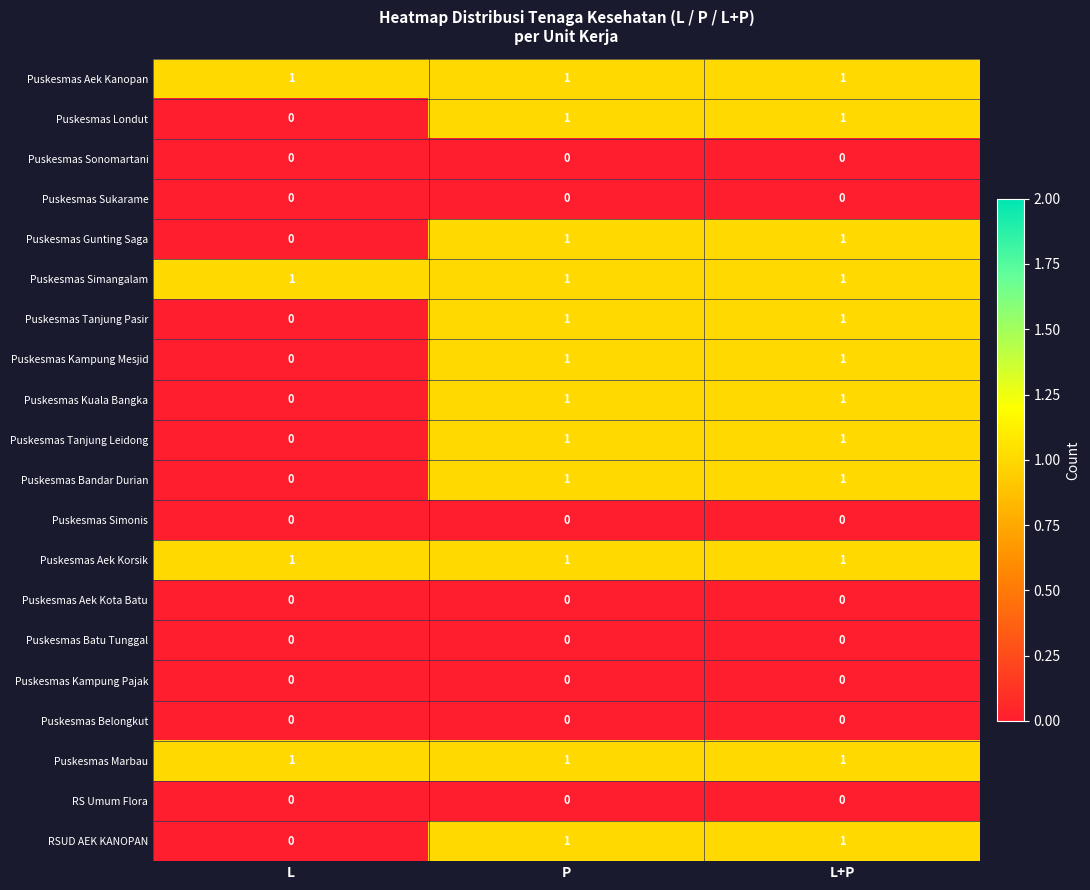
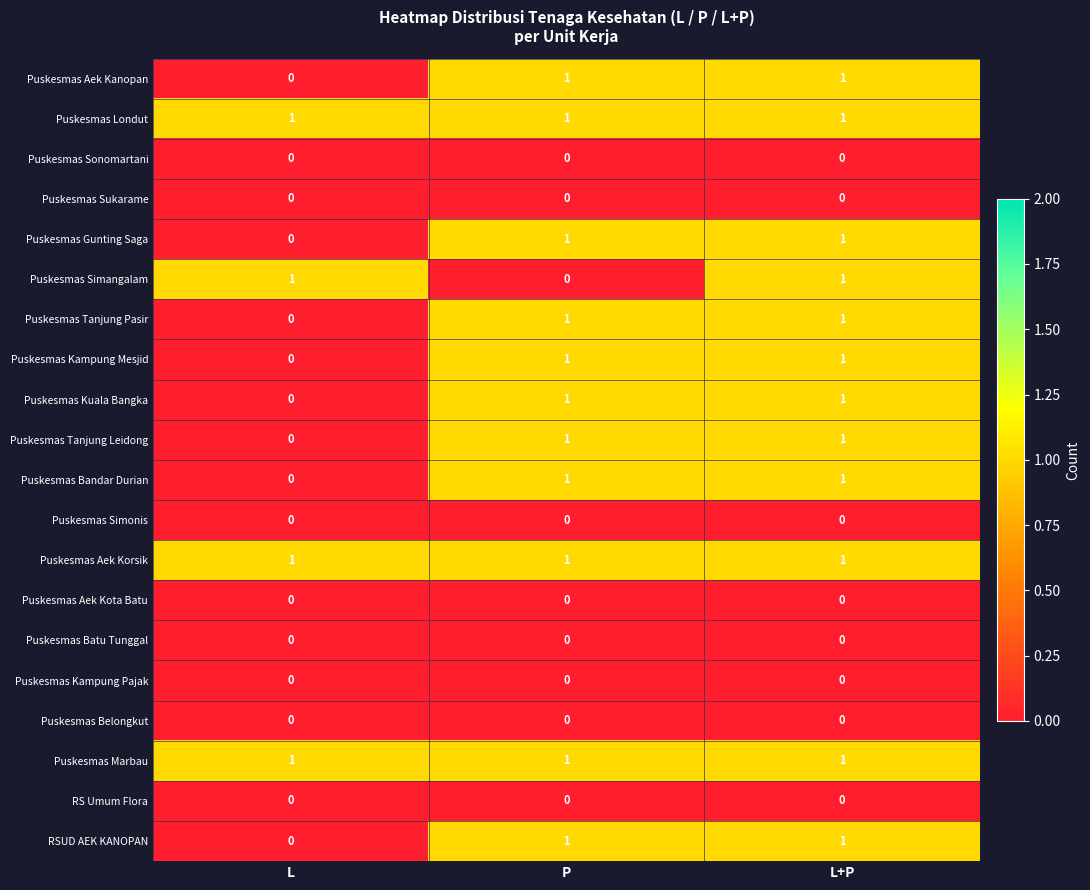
  {
    "Puskesmas Aek Kanopan": {
-     "L": 1,
+     "L": 0,
      "P": 1,
      "L+P": 1
    },
    "Puskesmas Londut": {
-     "L": 0,
+     "L": 1,
      "P": 1,
      "L+P": 1
    },
    "Puskesmas Sonomartani": {
      "L": 0,
      "P": 0,
      "L+P": 0
    },
    "Puskesmas Sukarame": {
      "L": 0,
      "P": 0,
      "L+P": 0
    },
    "Puskesmas Gunting Saga": {
      "L": 0,
      "P": 1,
      "L+P": 1
    },
    "Puskesmas Simangalam": {
      "L": 1,
-     "P": 1,
+     "P": 0,
      "L+P": 1
    },
    "Puskesmas Tanjung Pasir": {
      "L": 0,
      "P": 1,
      "L+P": 1
    },
    "Puskesmas Kampung Mesjid": {
      "L": 0,
      "P": 1,
      "L+P": 1
    },
    "Puskesmas Kuala Bangka": {
      "L": 0,
      "P": 1,
      "L+P": 1
    },
    "Puskesmas Tanjung Leidong": {
      "L": 0,
      "P": 1,
      "L+P": 1
    },
    "Puskesmas Bandar Durian": {
      "L": 0,
      "P": 1,
      "L+P": 1
    },
    "Puskesmas Simonis": {
      "L": 0,
      "P": 0,
      "L+P": 0
    },
    "Puskesmas Aek Korsik": {
      "L": 1,
      "P": 1,
      "L+P": 1
    },
    "Puskesmas Aek Kota Batu": {
      "L": 0,
      "P": 0,
      "L+P": 0
    },
    "Puskesmas Batu Tunggal": {
      "L": 0,
      "P": 0,
      "L+P": 0
    },
    "Puskesmas Kampung Pajak": {
      "L": 0,
      "P": 0,
      "L+P": 0
    },
    "Puskesmas Belongkut": {
      "L": 0,
      "P": 0,
      "L+P": 0
    },
    "Puskesmas Marbau": {
      "L": 1,
      "P": 1,
      "L+P": 1
    },
    "RS Umum Flora": {
      "L": 0,
      "P": 0,
      "L+P": 0
    },
    "RSUD AEK KANOPAN": {
      "L": 0,
      "P": 1,
      "L+P": 1
    }
  }
